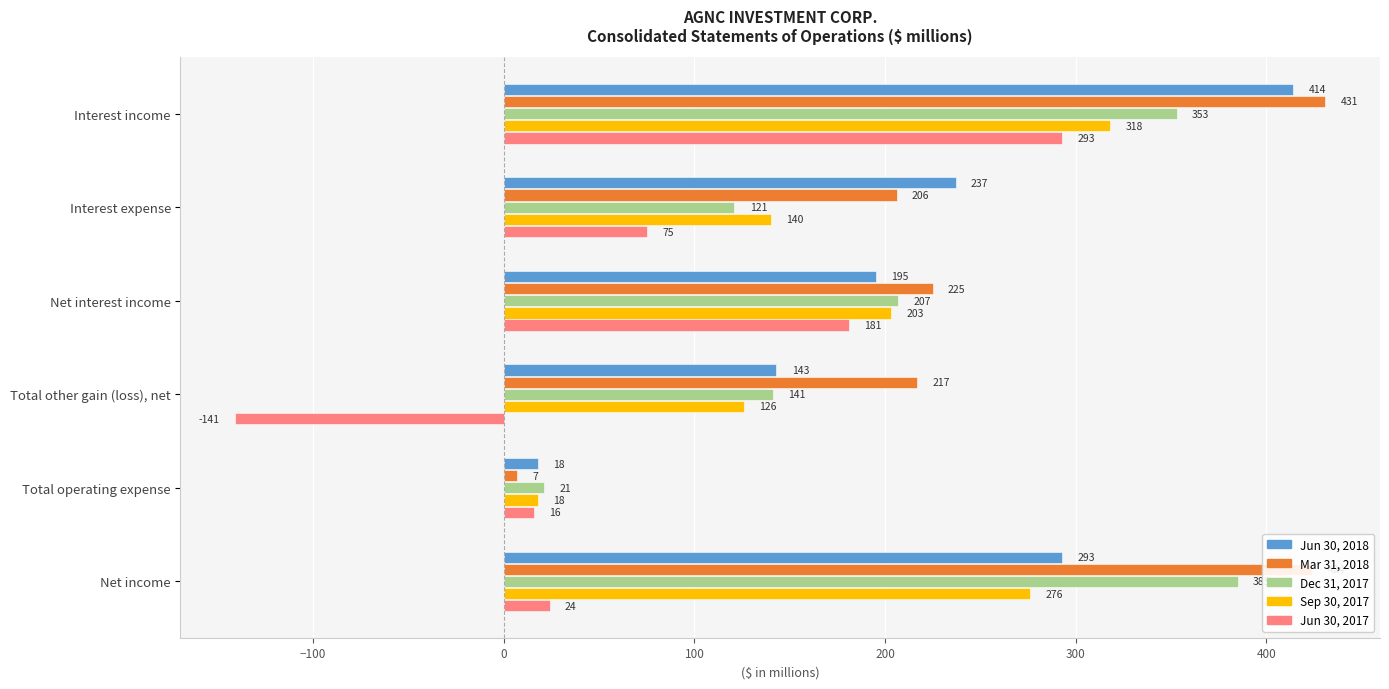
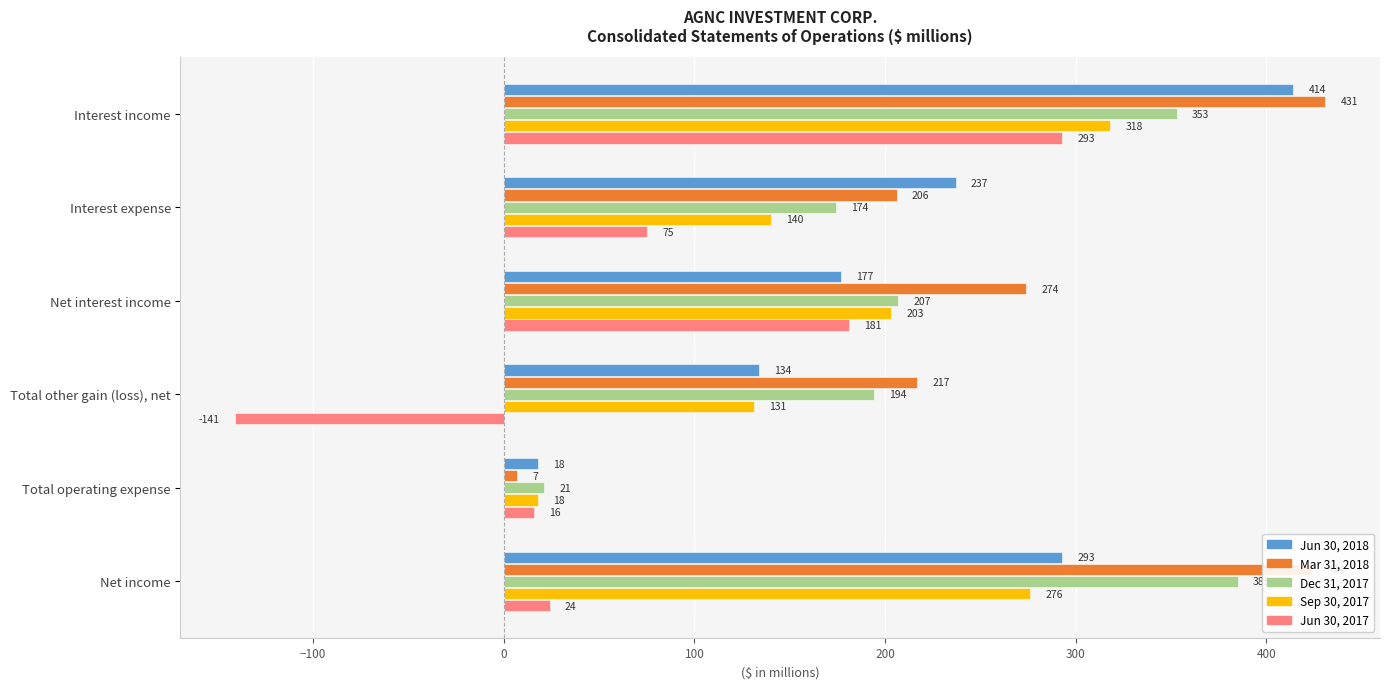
  {
    "Jun 30, 2018": {
      "Interest income": 414,
      "Interest expense": 237,
-     "Net interest income": 195,
-     "Total other gain (loss), net": 143,
+     "Net interest income": 177,
+     "Total other gain (loss), net": 134,
      "Total operating expense": 18,
      "Net income": 293
    },
    "Mar 31, 2018": {
      "Interest income": 431,
      "Interest expense": 206,
-     "Net interest income": 225,
+     "Net interest income": 274,
      "Total other gain (loss), net": 217,
      "Total operating expense": 7
    },
    "Dec 31, 2017": {
      "Interest income": 353,
-     "Interest expense": 121,
+     "Interest expense": 174,
      "Net interest income": 207,
-     "Total other gain (loss), net": 141,
+     "Total other gain (loss), net": 194,
      "Total operating expense": 21
    },
    "Sep 30, 2017": {
      "Interest income": 318,
      "Interest expense": 140,
      "Net interest income": 203,
-     "Total other gain (loss), net": 126,
+     "Total other gain (loss), net": 131,
      "Total operating expense": 18,
      "Net income": 276
    },
    "Jun 30, 2017": {
      "Interest income": 293,
      "Interest expense": 75,
      "Net interest income": 181,
      "Total other gain (loss), net": -141,
      "Total operating expense": 16,
      "Net income": 24
    }
  }
